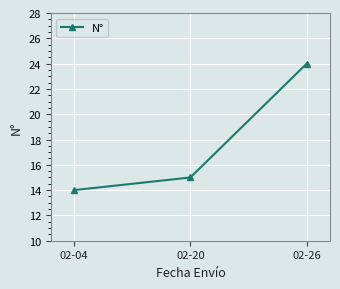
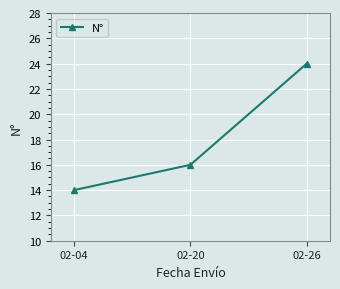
  {
    "02-04": 14,
-   "02-20": 15,
+   "02-20": 16,
    "02-26": 24
  }
